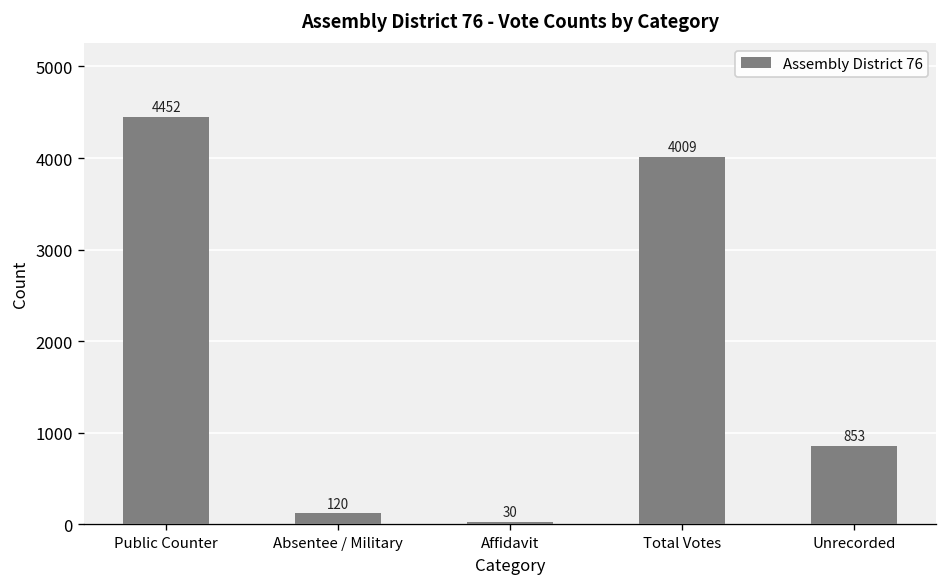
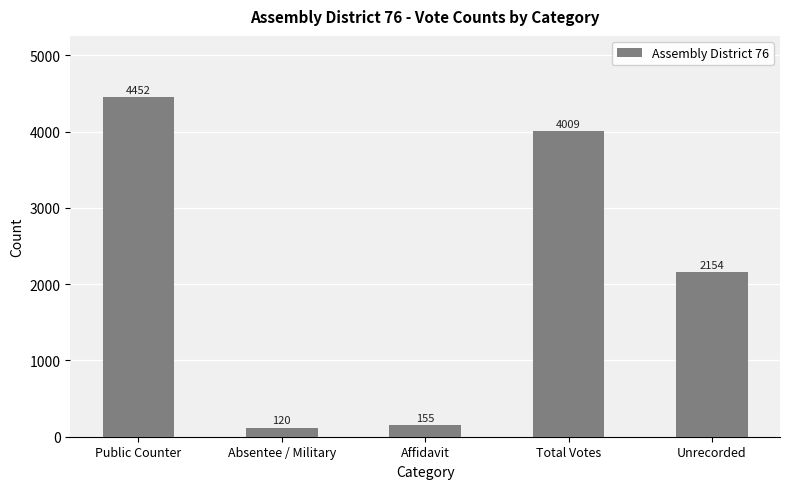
  {
    "Public Counter": 4452,
    "Absentee / Military": 120,
-   "Affidavit": 30,
+   "Affidavit": 155,
    "Total Votes": 4009,
-   "Unrecorded": 853
+   "Unrecorded": 2154
  }
